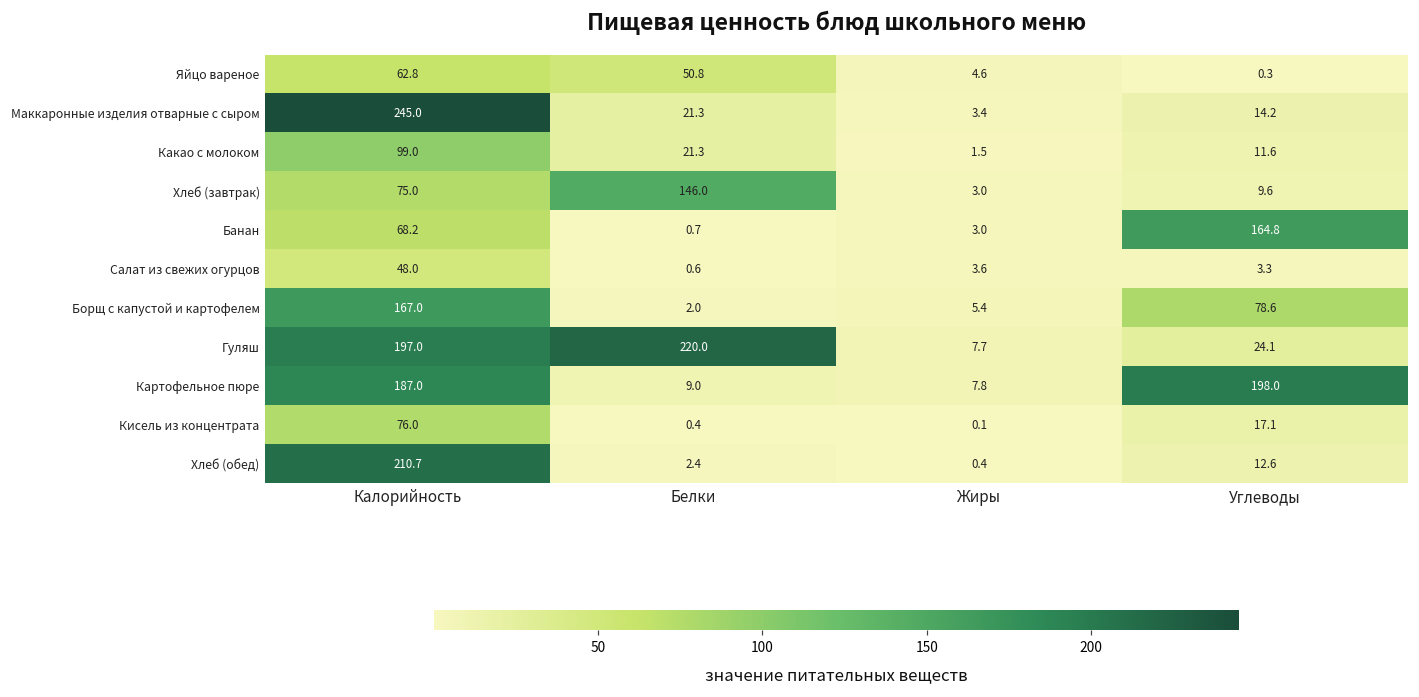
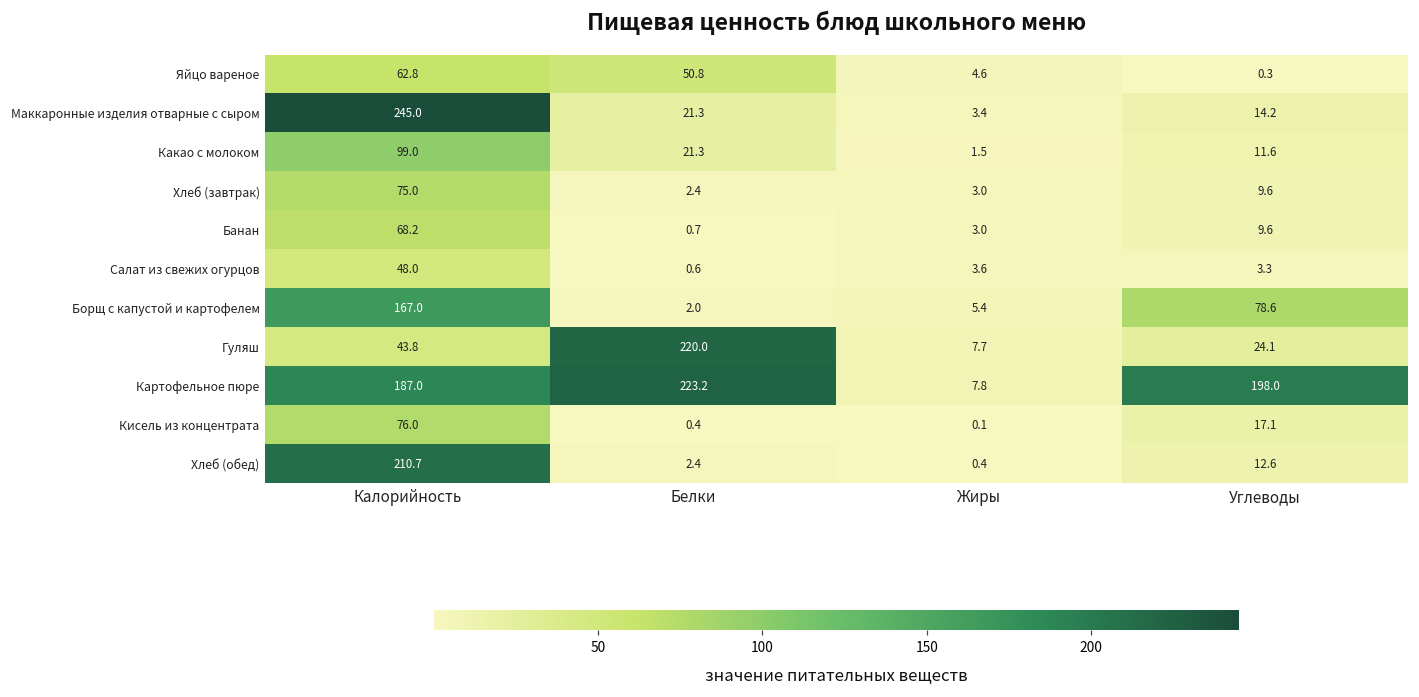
  {
    "Яйцо вареное": {
      "Калорийность": 62.8,
      "Белки": 50.8,
      "Жиры": 4.6,
      "Углеводы": 0.3
    },
    "Маккаронные изделия отварные с сыром": {
      "Калорийность": 245.0,
      "Белки": 21.3,
      "Жиры": 3.4,
      "Углеводы": 14.2
    },
    "Какао с молоком": {
      "Калорийность": 99.0,
      "Белки": 21.3,
      "Жиры": 1.5,
      "Углеводы": 11.6
    },
    "Хлеб (завтрак)": {
      "Калорийность": 75.0,
-     "Белки": 146.0,
+     "Белки": 2.4,
      "Жиры": 3.0,
      "Углеводы": 9.6
    },
    "Банан": {
      "Калорийность": 68.2,
      "Белки": 0.7,
      "Жиры": 3.0,
-     "Углеводы": 164.8
+     "Углеводы": 9.6
    },
    "Салат из свежих огурцов": {
      "Калорийность": 48.0,
      "Белки": 0.6,
      "Жиры": 3.6,
      "Углеводы": 3.3
    },
    "Борщ с капустой и картофелем": {
      "Калорийность": 167.0,
      "Белки": 2.0,
      "Жиры": 5.4,
      "Углеводы": 78.6
    },
    "Гуляш": {
-     "Калорийность": 197.0,
+     "Калорийность": 43.8,
      "Белки": 220.0,
      "Жиры": 7.7,
      "Углеводы": 24.1
    },
    "Картофельное пюре": {
      "Калорийность": 187.0,
-     "Белки": 9.0,
+     "Белки": 223.2,
      "Жиры": 7.8,
      "Углеводы": 198.0
    },
    "Кисель из концентрата": {
      "Калорийность": 76.0,
      "Белки": 0.4,
      "Жиры": 0.1,
      "Углеводы": 17.1
    },
    "Хлеб (обед)": {
      "Калорийность": 210.7,
      "Белки": 2.4,
      "Жиры": 0.4,
      "Углеводы": 12.6
    }
  }
